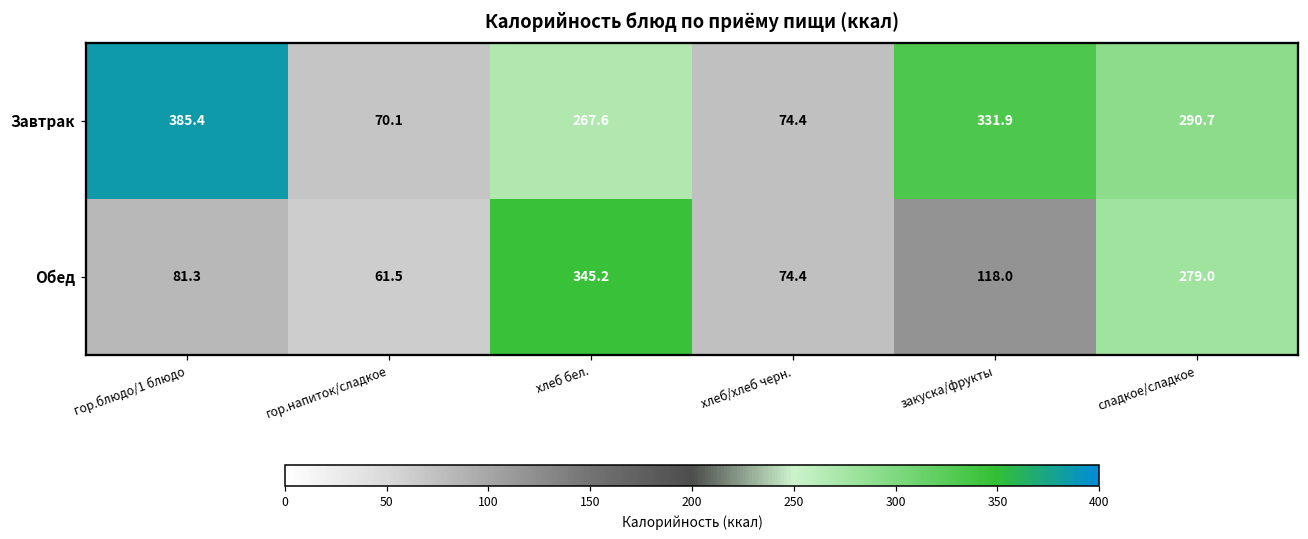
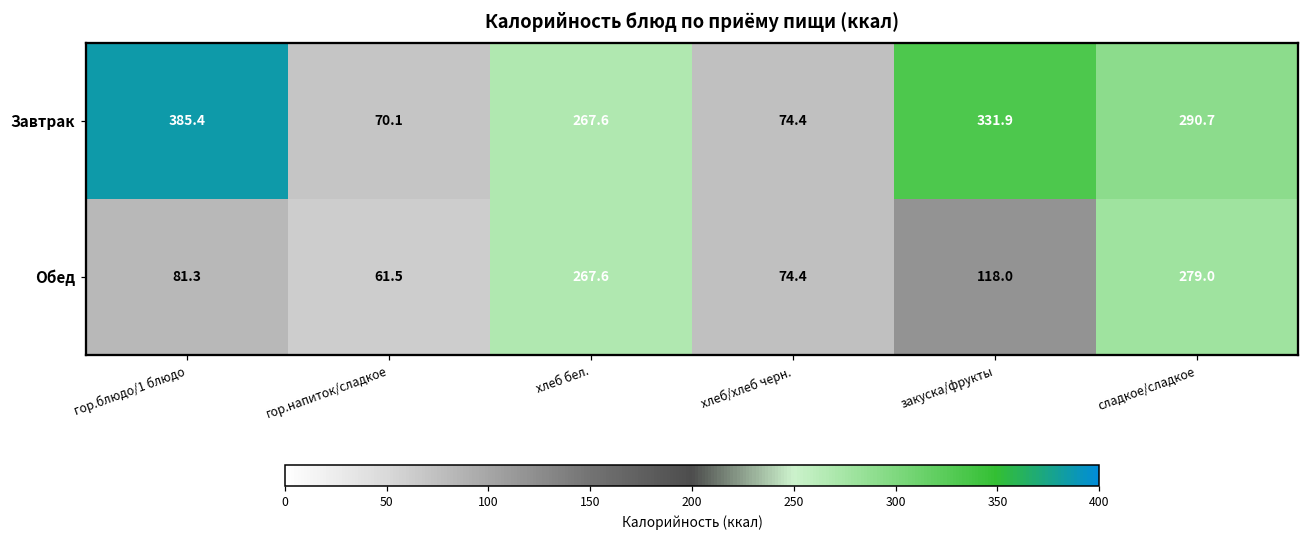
  {
    "Завтрак": {
      "гор.блюдо/1 блюдо": 385.4,
      "гор.напиток/сладкое": 70.1,
      "хлеб бел.": 267.6,
      "хлеб/хлеб черн.": 74.4,
      "закуска/фрукты": 331.9,
      "сладкое/сладкое": 290.7
    },
    "Обед": {
      "гор.блюдо/1 блюдо": 81.3,
      "гор.напиток/сладкое": 61.5,
-     "хлеб бел.": 345.2,
+     "хлеб бел.": 267.6,
      "хлеб/хлеб черн.": 74.4,
      "закуска/фрукты": 118.0,
      "сладкое/сладкое": 279.0
    }
  }
